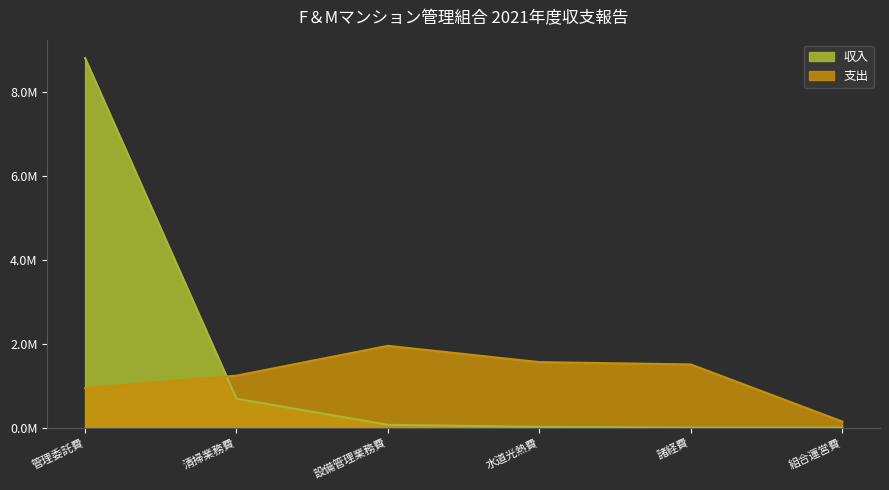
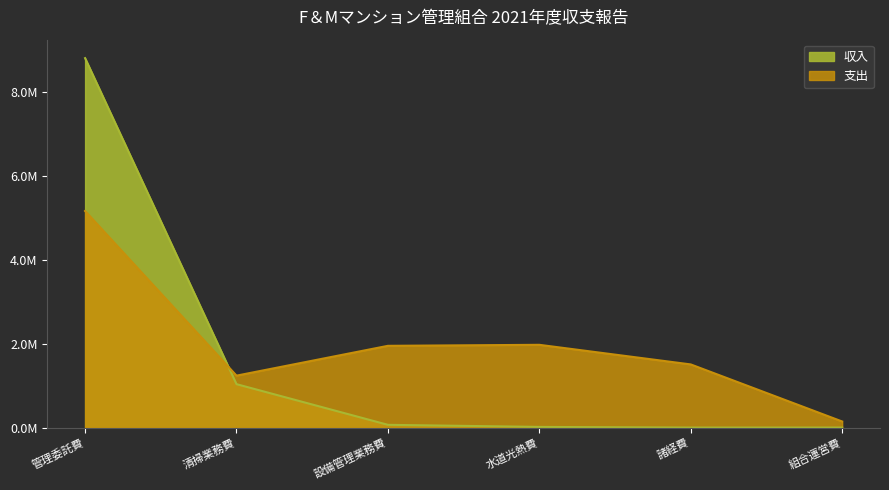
  {
    "収入": {
      "管理委託費": 8800000,
-     "清掃業務費": 700000,
+     "清掃業務費": 1000000,
      "設備管理業務費": 100000,
      "水道光熱費": 0,
      "諸経費": 0,
      "組合運営費": 0
    },
    "支出": {
-     "管理委託費": 900000,
+     "管理委託費": 5200000,
      "清掃業務費": 1200000,
      "設備管理業務費": 2000000,
-     "水道光熱費": 1600000,
+     "水道光熱費": 2000000,
      "諸経費": 1500000,
      "組合運営費": 100000
    }
  }
